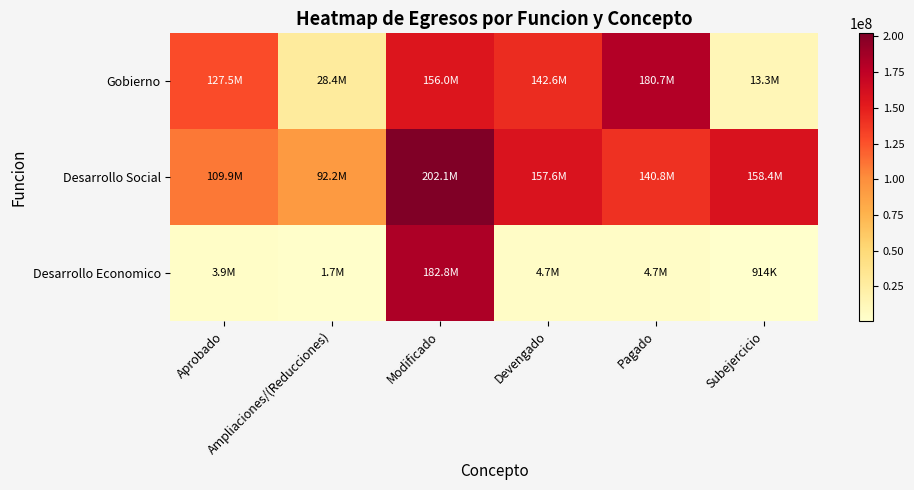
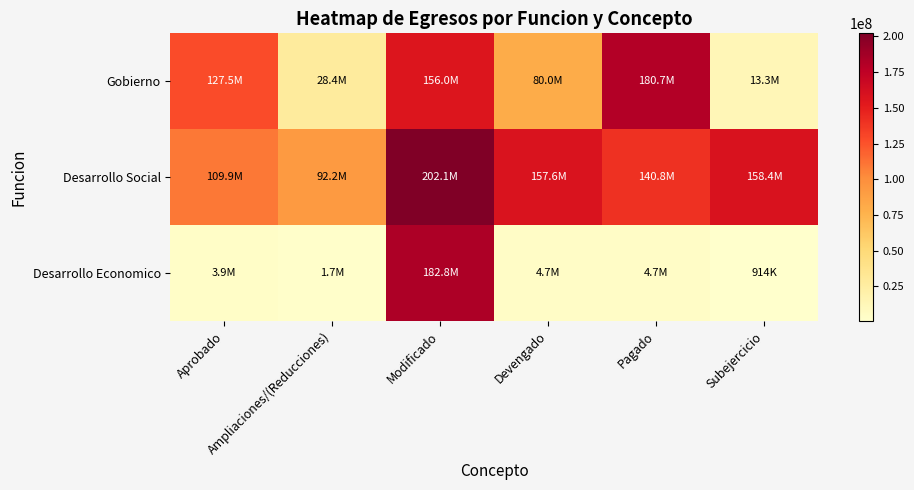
  {
    "Gobierno": {
      "Aprobado": "127.5M",
      "Ampliaciones/(Reducciones)": "28.4M",
      "Modificado": "156.0M",
-     "Devengado": "142.6M",
+     "Devengado": "80.0M",
      "Pagado": "180.7M",
      "Subejercicio": "13.3M"
    },
    "Desarrollo Social": {
      "Aprobado": "109.9M",
      "Ampliaciones/(Reducciones)": "92.2M",
      "Modificado": "202.1M",
      "Devengado": "157.6M",
      "Pagado": "140.8M",
      "Subejercicio": "158.4M"
    },
    "Desarrollo Economico": {
      "Aprobado": "3.9M",
      "Ampliaciones/(Reducciones)": "1.7M",
      "Modificado": "182.8M",
      "Devengado": "4.7M",
      "Pagado": "4.7M",
      "Subejercicio": "914K"
    }
  }
